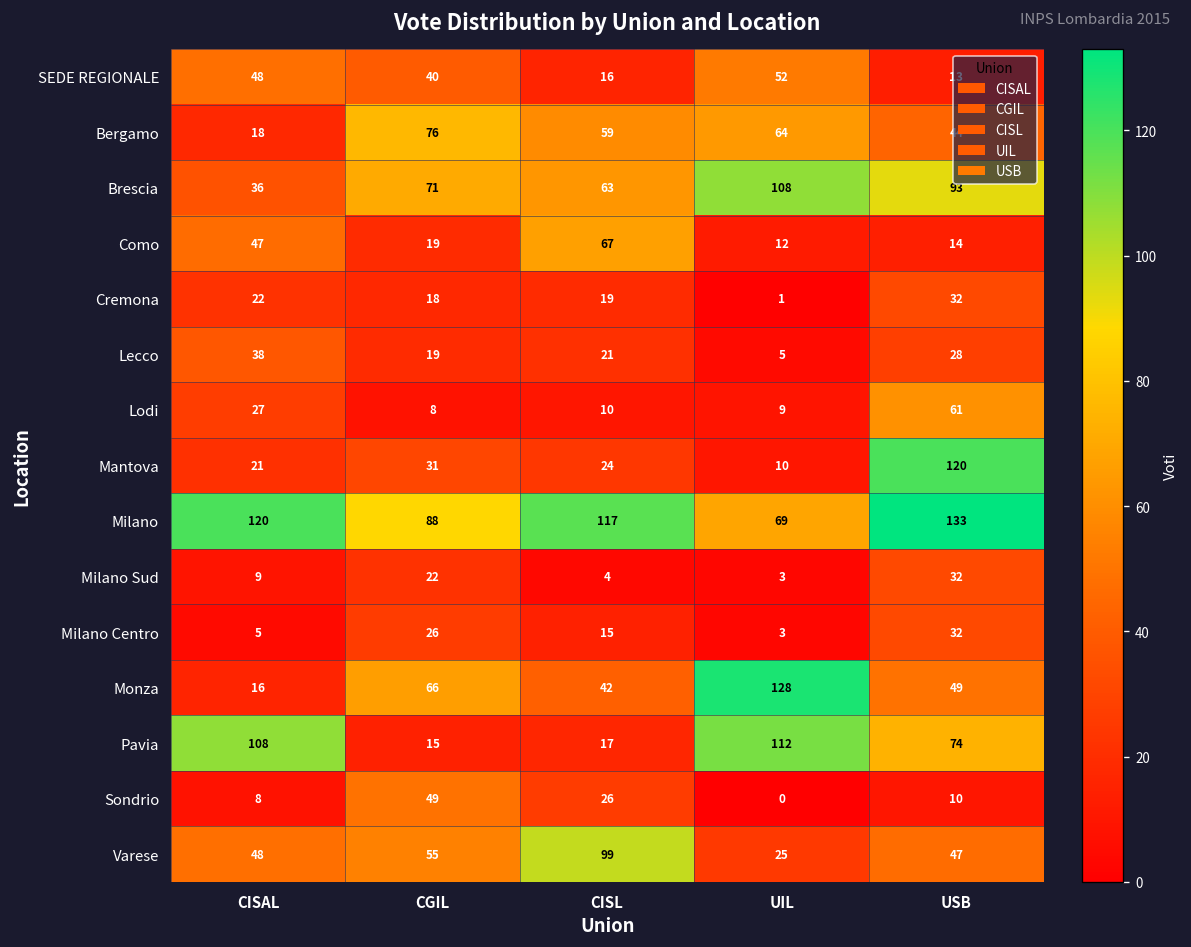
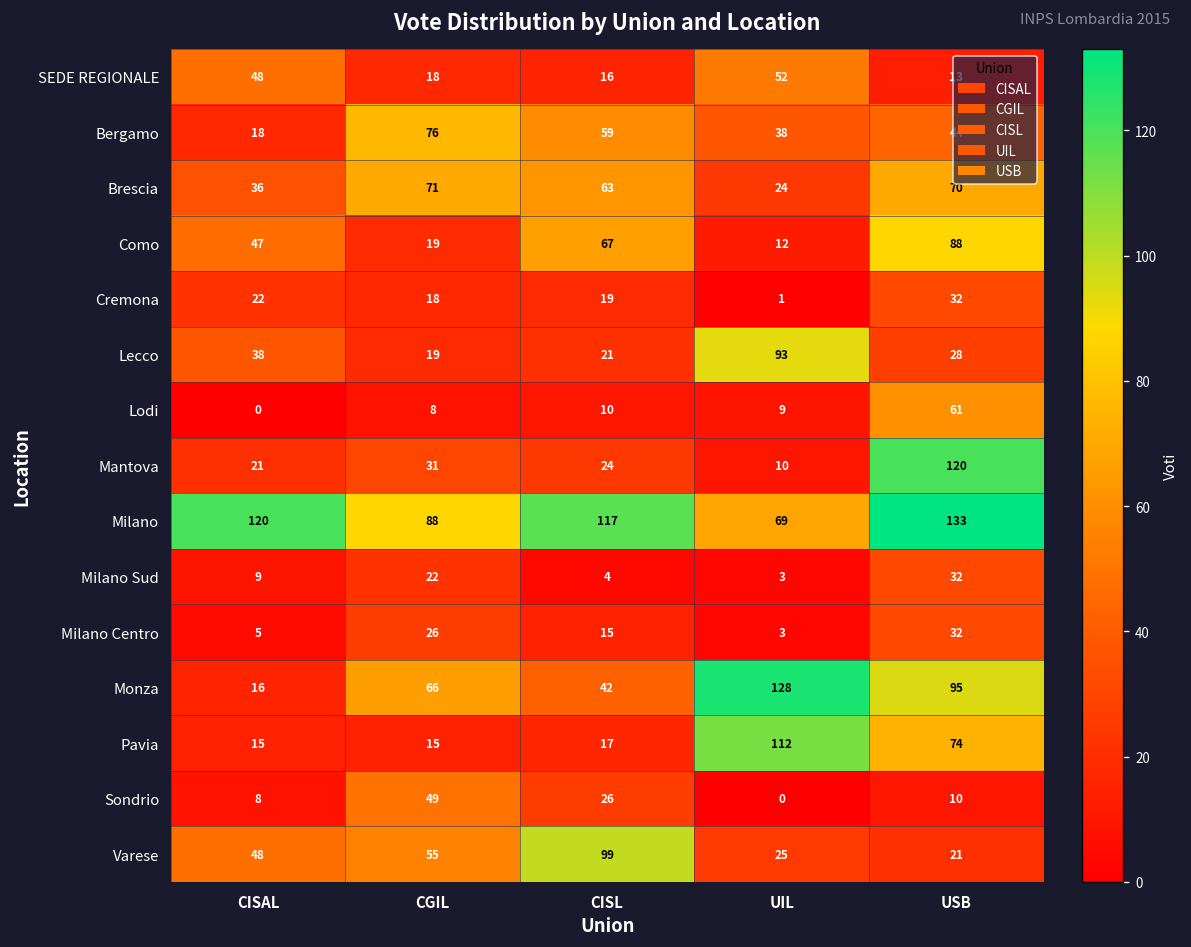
  {
    "SEDE REGIONALE": {
      "CISAL": 48,
-     "CGIL": 40,
+     "CGIL": 18,
      "CISL": 16,
      "UIL": 52
    },
    "Bergamo": {
      "CISAL": 18,
      "CGIL": 76,
      "CISL": 59,
-     "UIL": 64
+     "UIL": 38
    },
    "Brescia": {
      "CISAL": 36,
      "CGIL": 71,
      "CISL": 63,
-     "UIL": 108,
-     "USB": 93
+     "UIL": 24,
+     "USB": 70
    },
    "Como": {
      "CISAL": 47,
      "CGIL": 19,
      "CISL": 67,
      "UIL": 12,
-     "USB": 14
+     "USB": 88
    },
    "Cremona": {
      "CISAL": 22,
      "CGIL": 18,
      "CISL": 19,
      "UIL": 1,
      "USB": 32
    },
    "Lecco": {
      "CISAL": 38,
      "CGIL": 19,
      "CISL": 21,
-     "UIL": 5,
+     "UIL": 93,
      "USB": 28
    },
    "Lodi": {
-     "CISAL": 27,
+     "CISAL": 0,
      "CGIL": 8,
      "CISL": 10,
      "UIL": 9,
      "USB": 61
    },
    "Mantova": {
      "CISAL": 21,
      "CGIL": 31,
      "CISL": 24,
      "UIL": 10,
      "USB": 120
    },
    "Milano": {
      "CISAL": 120,
      "CGIL": 88,
      "CISL": 117,
      "UIL": 69,
      "USB": 133
    },
    "Milano Sud": {
      "CISAL": 9,
      "CGIL": 22,
      "CISL": 4,
      "UIL": 3,
      "USB": 32
    },
    "Milano Centro": {
      "CISAL": 5,
      "CGIL": 26,
      "CISL": 15,
      "UIL": 3,
      "USB": 32
    },
    "Monza": {
      "CISAL": 16,
      "CGIL": 66,
      "CISL": 42,
      "UIL": 128,
-     "USB": 49
+     "USB": 95
    },
    "Pavia": {
-     "CISAL": 108,
+     "CISAL": 15,
      "CGIL": 15,
      "CISL": 17,
      "UIL": 112,
      "USB": 74
    },
    "Sondrio": {
      "CISAL": 8,
      "CGIL": 49,
      "CISL": 26,
      "UIL": 0,
      "USB": 10
    },
    "Varese": {
      "CISAL": 48,
      "CGIL": 55,
      "CISL": 99,
      "UIL": 25,
-     "USB": 47
+     "USB": 21
    }
  }
